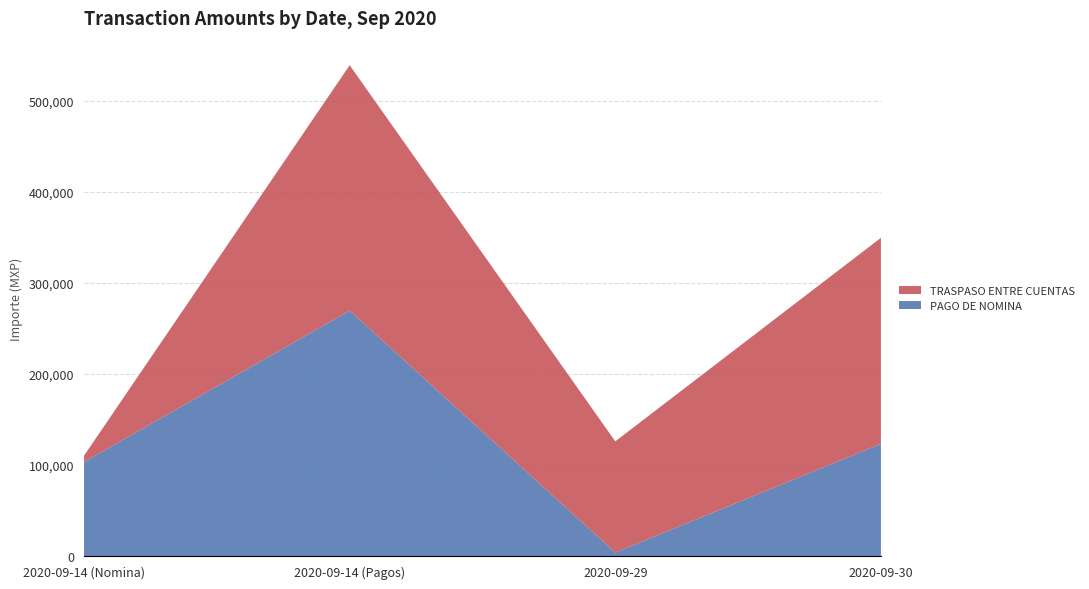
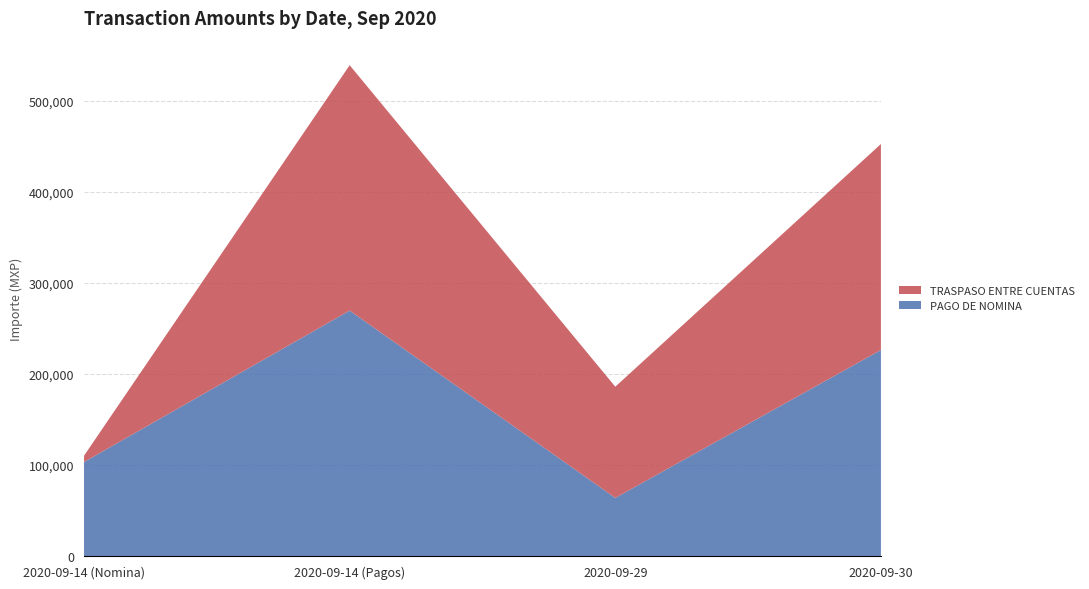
  {
    "PAGO DE NOMINA": {
      "2020-09-14 (Nomina)": "100,000",
      "2020-09-14 (Pagos)": "270,000",
-     "2020-09-29": "0",
-     "2020-09-30": "120,000"
+     "2020-09-29": "60,000",
+     "2020-09-30": "230,000"
    },
    "TRASPASO ENTRE CUENTAS": {
      "2020-09-14 (Nomina)": "10,000",
      "2020-09-14 (Pagos)": "270,000",
      "2020-09-29": "120,000",
      "2020-09-30": "230,000"
    }
  }
